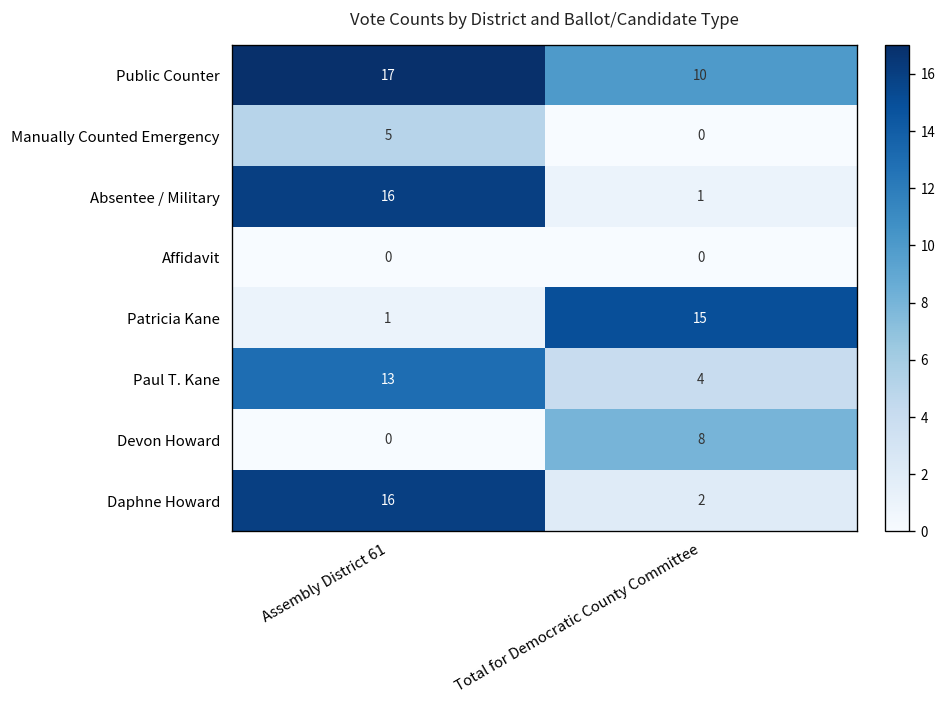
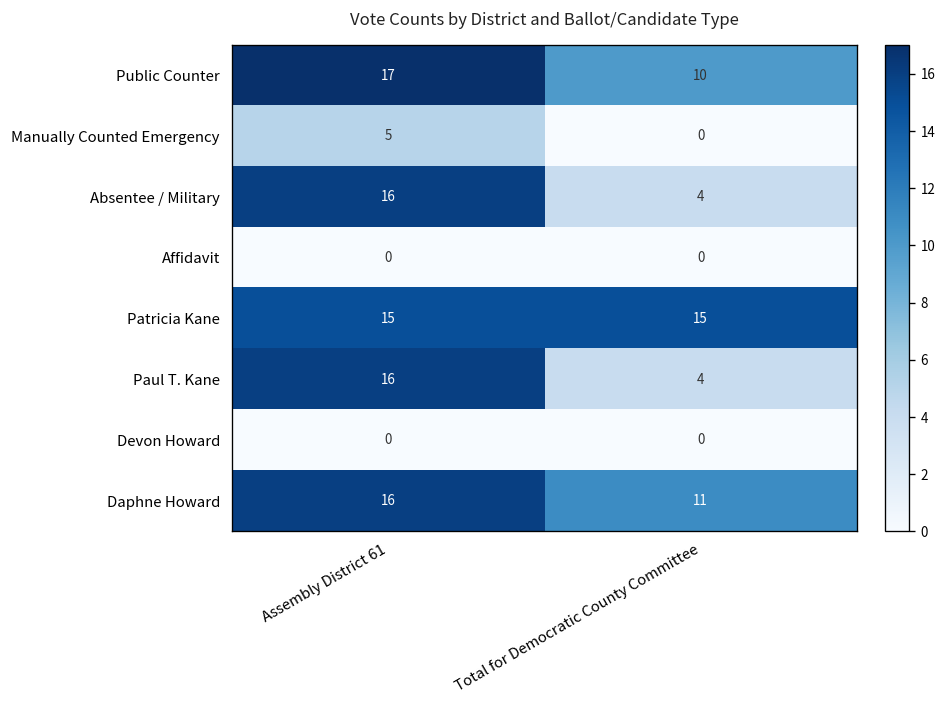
  {
    "Public Counter": {
      "Assembly District 61": 17,
      "Total for Democratic County Committee": 10
    },
    "Manually Counted Emergency": {
      "Assembly District 61": 5,
      "Total for Democratic County Committee": 0
    },
    "Absentee / Military": {
      "Assembly District 61": 16,
-     "Total for Democratic County Committee": 1
+     "Total for Democratic County Committee": 4
    },
    "Affidavit": {
      "Assembly District 61": 0,
      "Total for Democratic County Committee": 0
    },
    "Patricia Kane": {
-     "Assembly District 61": 1,
+     "Assembly District 61": 15,
      "Total for Democratic County Committee": 15
    },
    "Paul T. Kane": {
-     "Assembly District 61": 13,
+     "Assembly District 61": 16,
      "Total for Democratic County Committee": 4
    },
    "Devon Howard": {
      "Assembly District 61": 0,
-     "Total for Democratic County Committee": 8
+     "Total for Democratic County Committee": 0
    },
    "Daphne Howard": {
      "Assembly District 61": 16,
-     "Total for Democratic County Committee": 2
+     "Total for Democratic County Committee": 11
    }
  }
